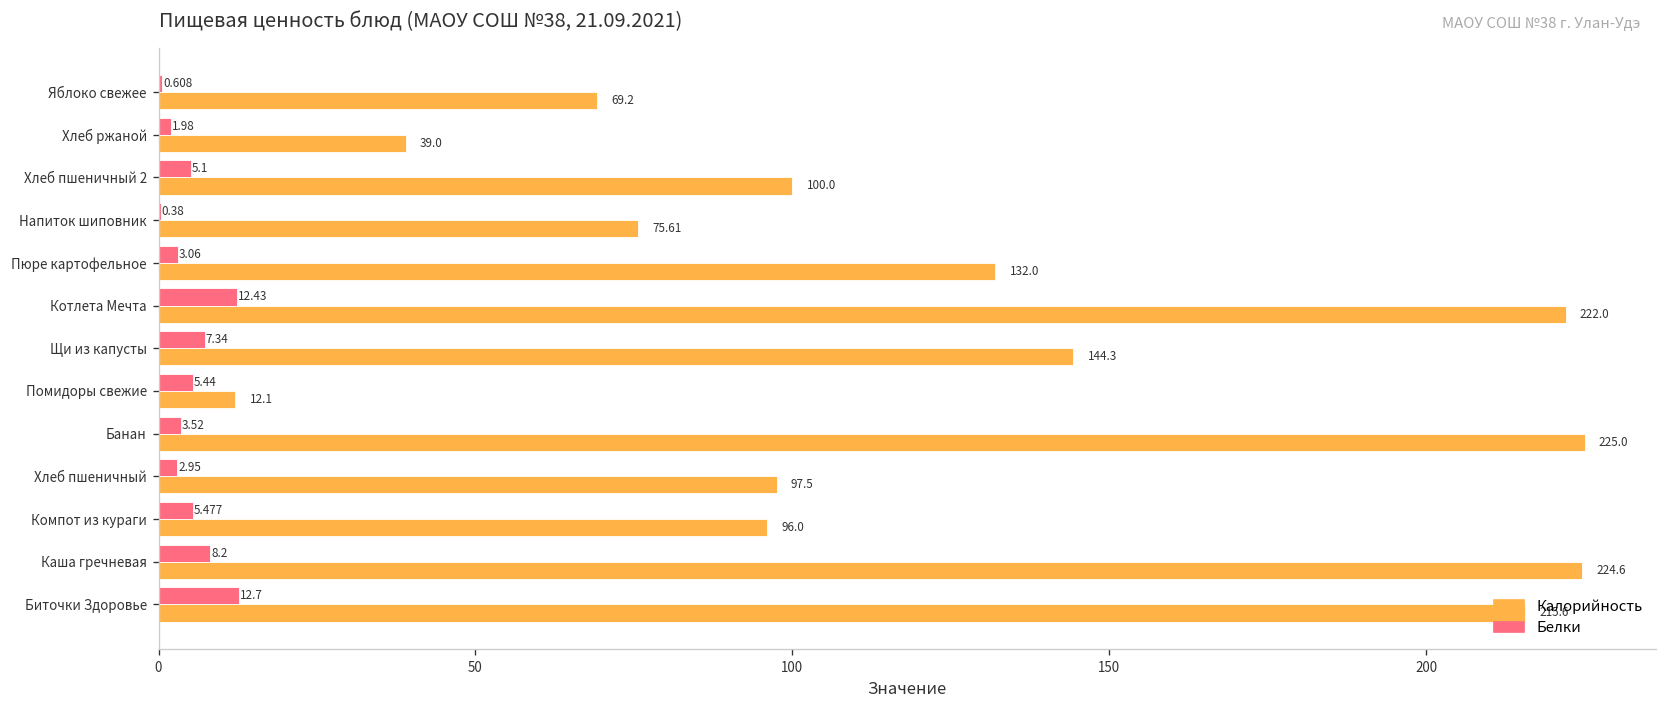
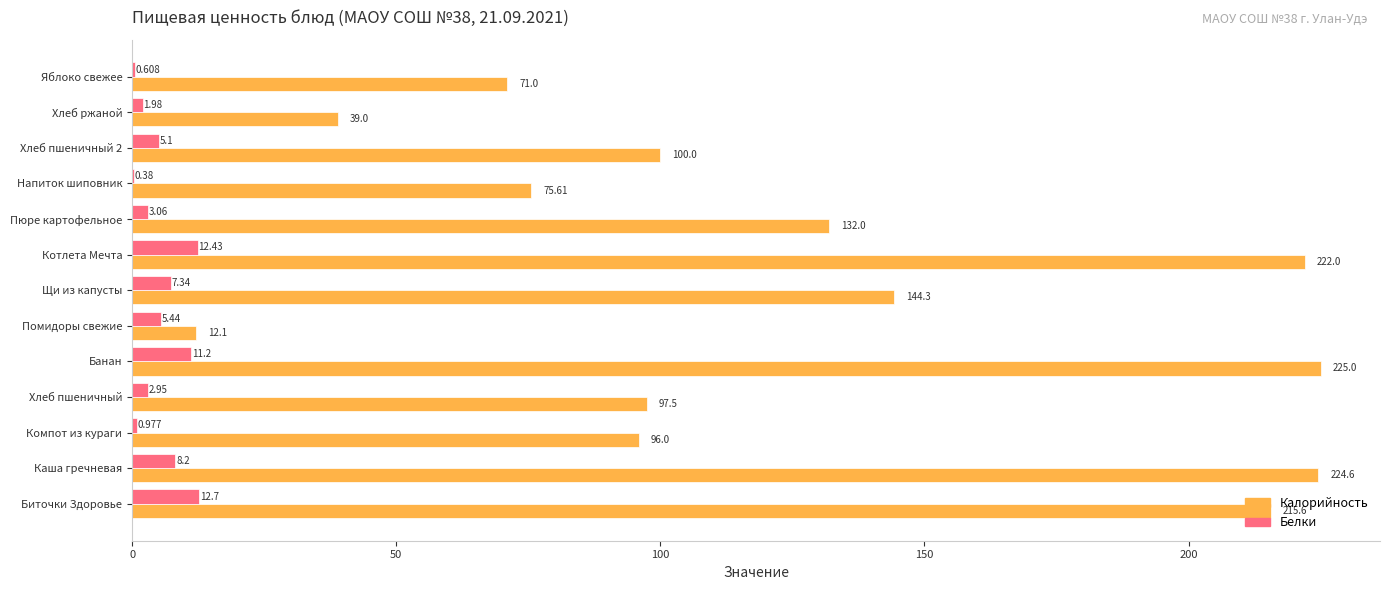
  {
    "Калорийность": {
-     "Яблоко свежее": 69.2,
+     "Яблоко свежее": 71.0,
      "Хлеб ржаной": 39.0,
      "Хлеб пшеничный 2": 100.0,
      "Напиток шиповник": 75.61,
      "Пюре картофельное": 132.0,
      "Котлета Мечта": 222.0,
      "Щи из капусты": 144.3,
      "Помидоры свежие": 12.1,
      "Банан": 225.0,
      "Хлеб пшеничный": 97.5,
      "Компот из кураги": 96.0,
      "Каша гречневая": 224.6,
      "Биточки Здоровье": 215.6
    },
    "Белки": {
      "Яблоко свежее": 0.608,
      "Хлеб ржаной": 1.98,
      "Хлеб пшеничный 2": 5.1,
      "Напиток шиповник": 0.38,
      "Пюре картофельное": 3.06,
      "Котлета Мечта": 12.43,
      "Щи из капусты": 7.34,
      "Помидоры свежие": 5.44,
-     "Банан": 3.52,
+     "Банан": 11.2,
      "Хлеб пшеничный": 2.95,
-     "Компот из кураги": 5.477,
+     "Компот из кураги": 0.977,
      "Каша гречневая": 8.2,
      "Биточки Здоровье": 12.7
    }
  }
